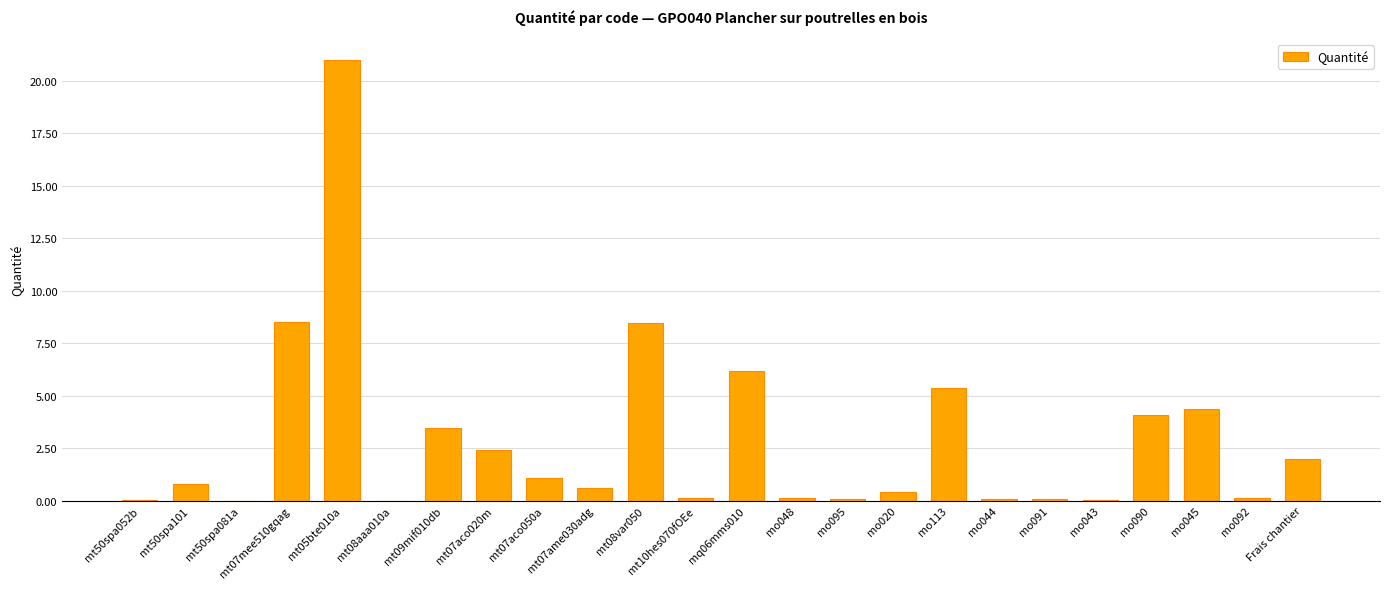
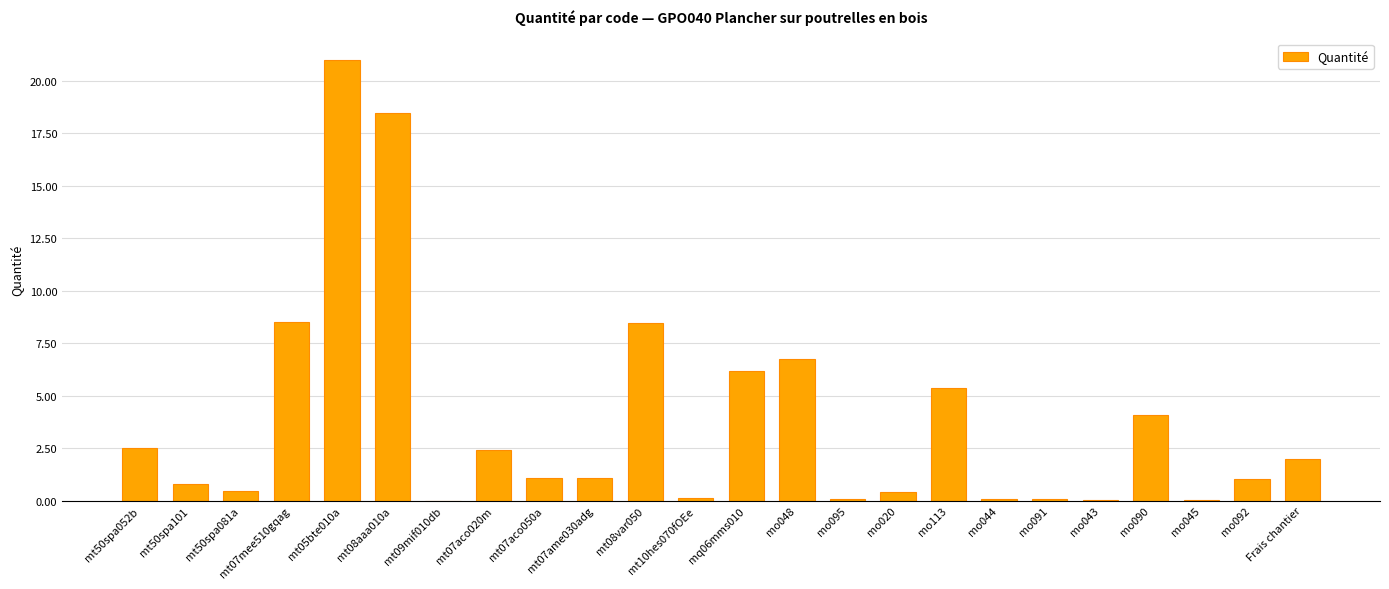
  {
-   "mt50spa052b": 0.0,
+   "mt50spa052b": 2.5,
    "mt50spa101": 0.8,
-   "mt50spa081a": 0.0,
+   "mt50spa081a": 0.5,
    "mt07mee510gqag": 8.5,
    "mt05bte010a": 21.0,
-   "mt08aaa010a": 0.0,
-   "mt09mif010db": 3.5,
+   "mt08aaa010a": 18.4,
+   "mt09mif010db": 0.0,
    "mt07aco020m": 2.4,
    "mt07aco050a": 1.1,
-   "mt07ame030adg": 0.6,
+   "mt07ame030adg": 1.1,
    "mt08var050": 8.5,
    "mt10hes070fOEe": 0.1,
    "mq06mms010": 6.2,
-   "mo048": 0.1,
+   "mo048": 6.7,
    "mo020": 0.4,
    "mo113": 5.3,
    "mo090": 4.1,
-   "mo045": 4.4,
-   "mo092": 0.1,
+   "mo045": 0.0,
+   "mo092": 1.0,
    "Frais chantier": 2.0
  }
